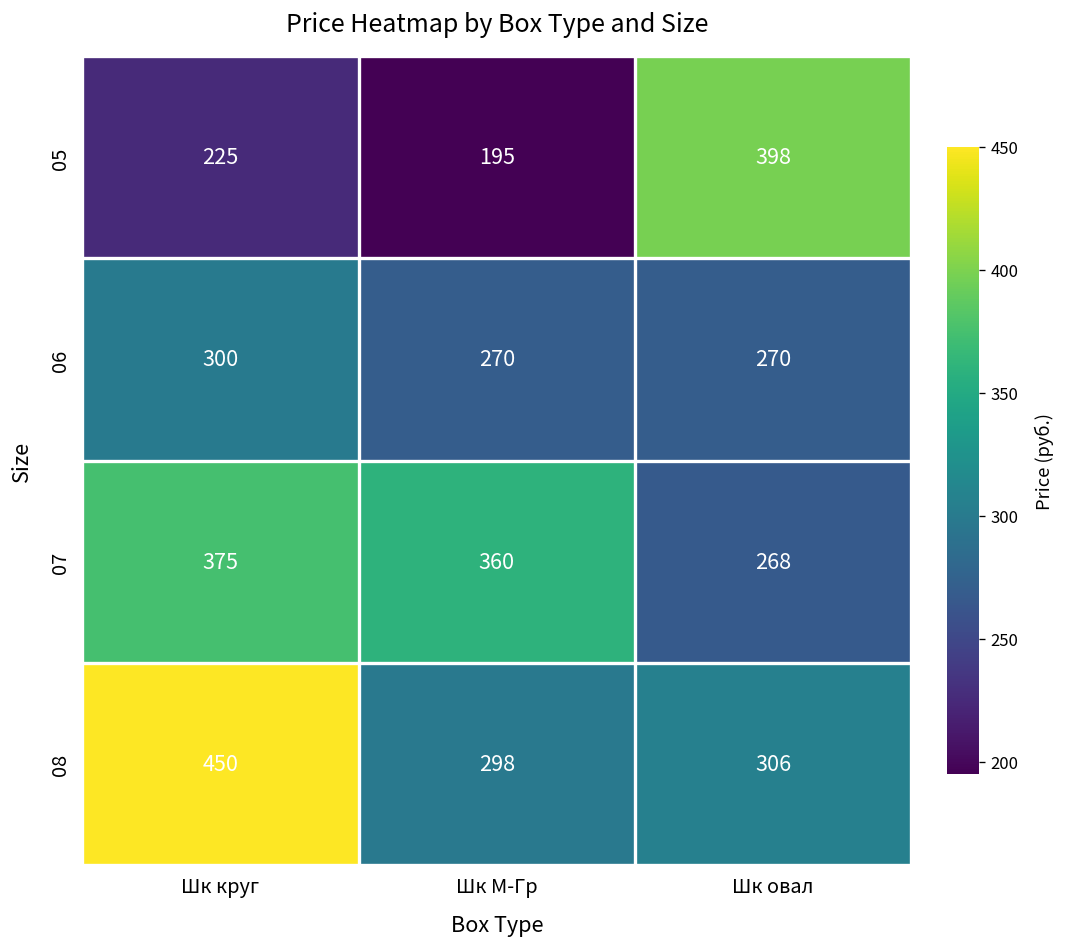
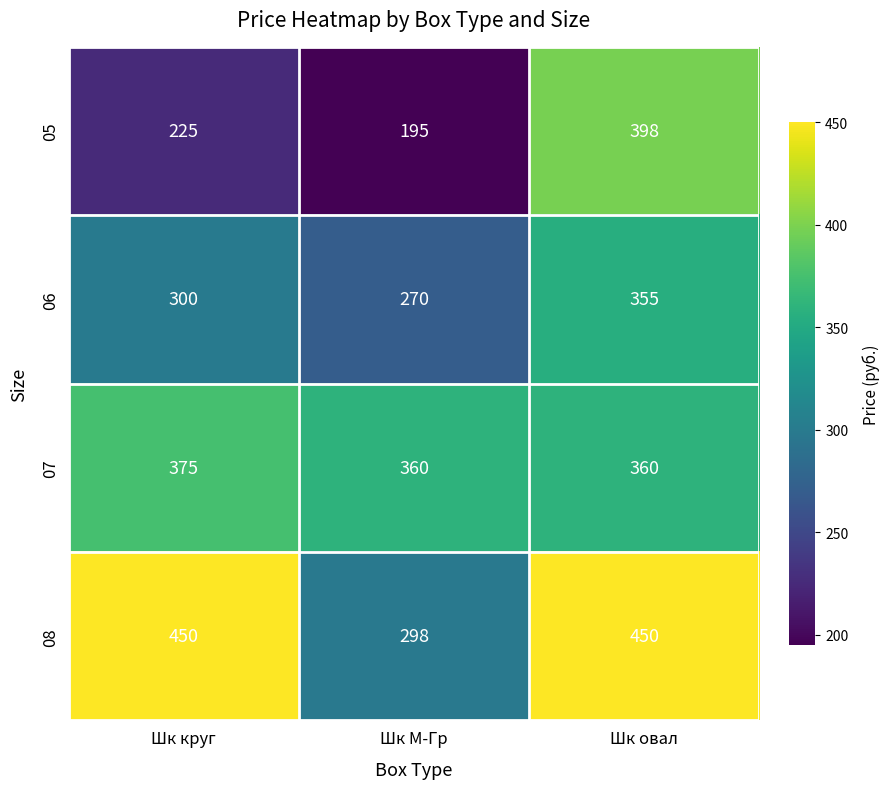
  {
    "05": {
      "Шк круг": 225,
      "Шк М-Гр": 195,
      "Шк овал": 398
    },
    "06": {
      "Шк круг": 300,
      "Шк М-Гр": 270,
-     "Шк овал": 270
+     "Шк овал": 355
    },
    "07": {
      "Шк круг": 375,
      "Шк М-Гр": 360,
-     "Шк овал": 268
+     "Шк овал": 360
    },
    "08": {
      "Шк круг": 450,
      "Шк М-Гр": 298,
-     "Шк овал": 306
+     "Шк овал": 450
    }
  }
